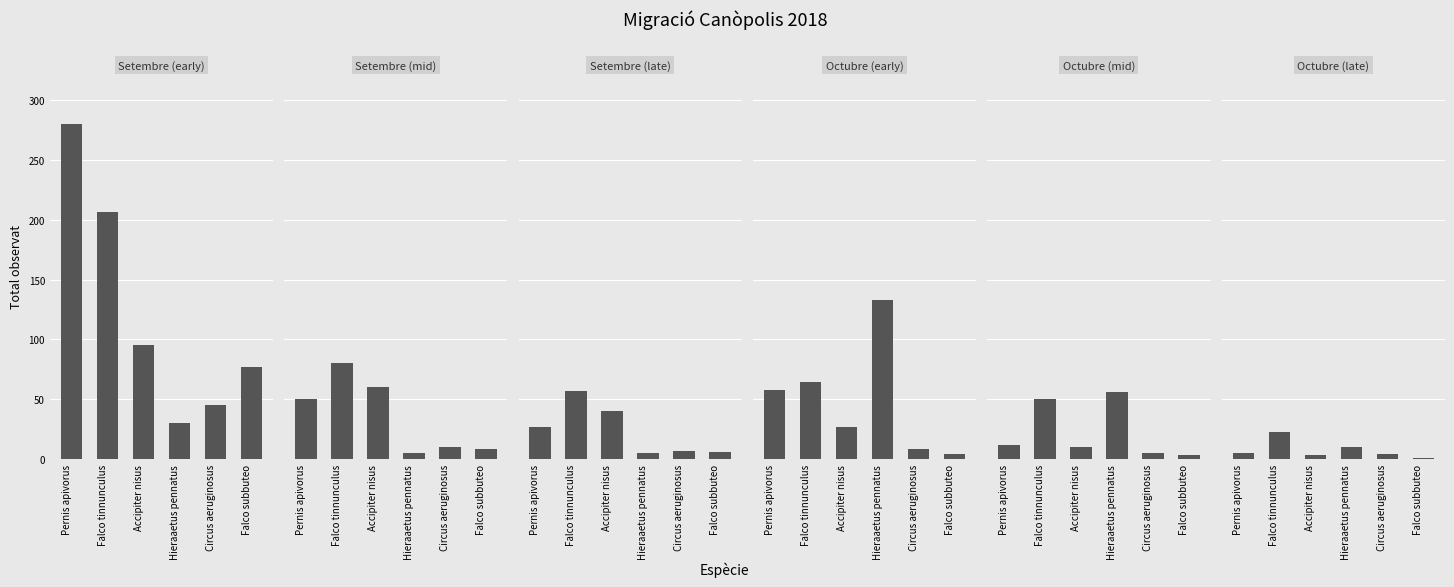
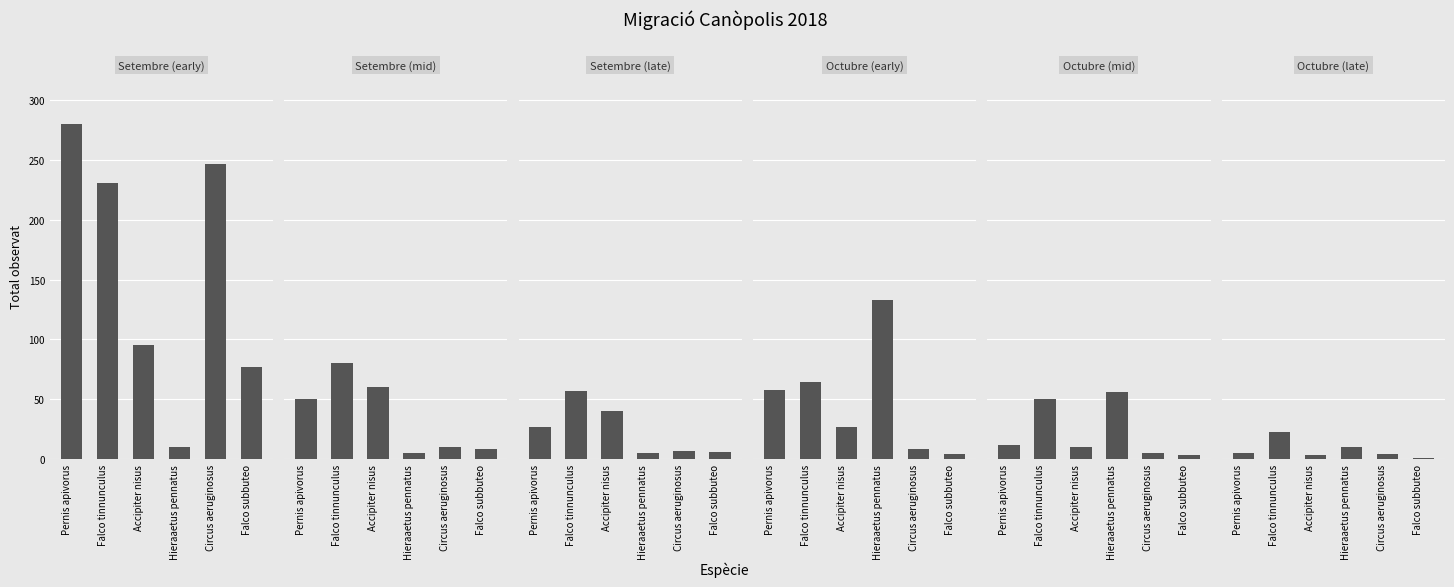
  {
    "Setembre (early)": {
      "Pernis apivorus": 280,
-     "Falco tinnunculus": 207,
+     "Falco tinnunculus": 231,
      "Accipiter nisus": 95,
-     "Hieraaetus pennatus": 30,
-     "Circus aeruginosus": 45,
+     "Hieraaetus pennatus": 10,
+     "Circus aeruginosus": 247,
      "Falco subbuteo": 77
    }
  }
